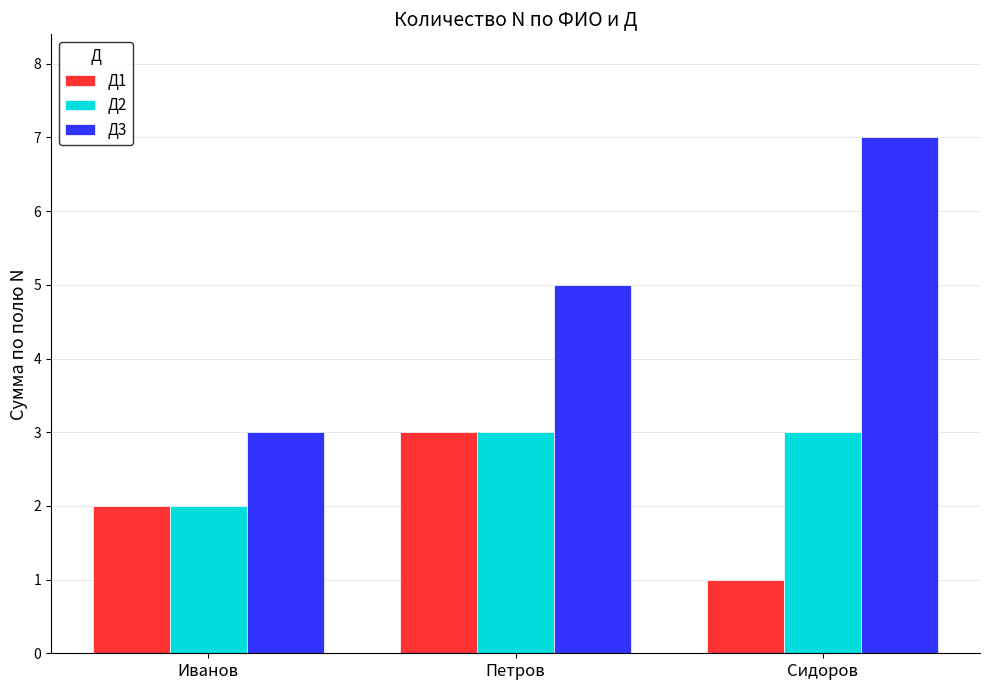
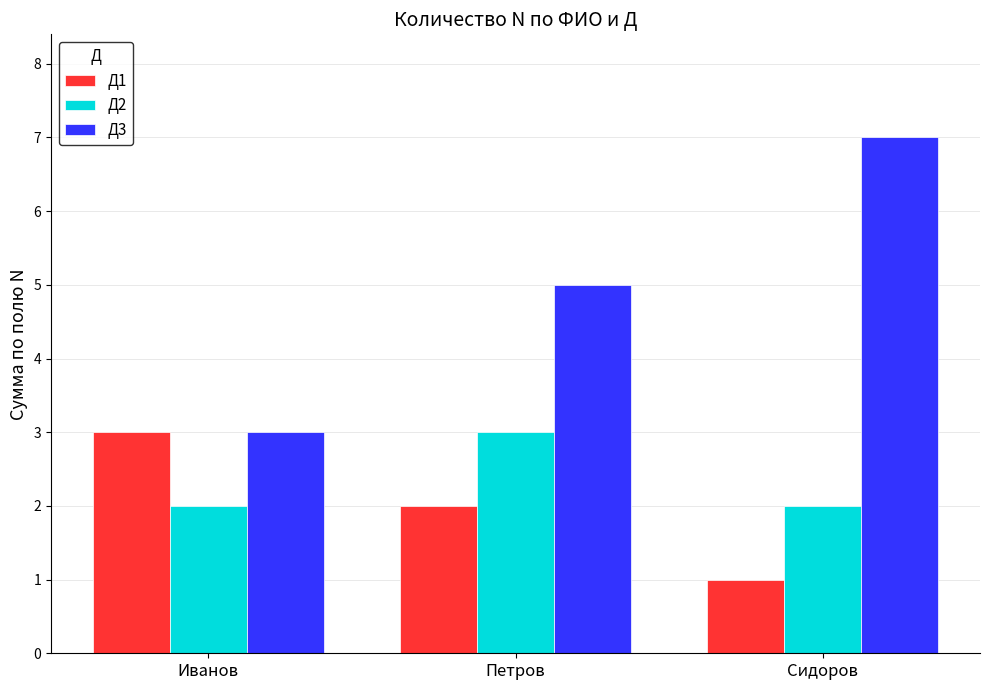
  {
    "Д1": {
-     "Иванов": 2,
-     "Петров": 3,
+     "Иванов": 3,
+     "Петров": 2,
      "Сидоров": 1
    },
    "Д2": {
      "Иванов": 2,
      "Петров": 3,
-     "Сидоров": 3
+     "Сидоров": 2
    },
    "Д3": {
      "Иванов": 3,
      "Петров": 5,
      "Сидоров": 7
    }
  }
